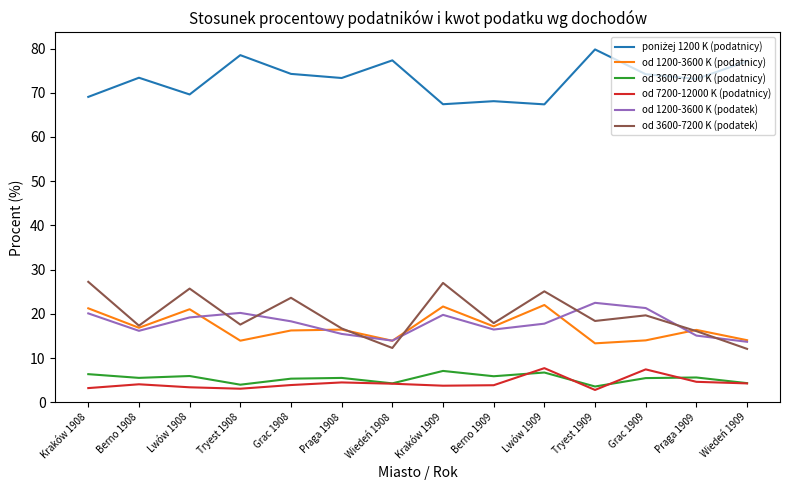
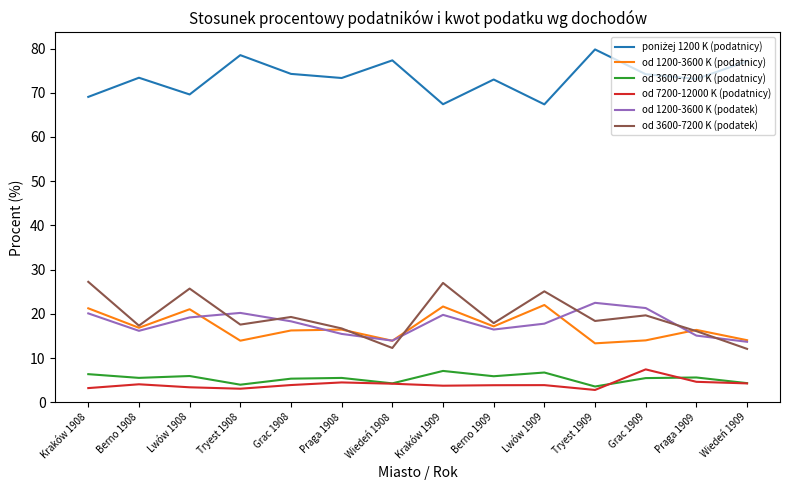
  {
    "poniżej 1200 K (podatnicy)": {
      "Kraków 1908": 69,
      "Berno 1908": 73,
      "Lwów 1908": 70,
      "Tryest 1908": 79,
      "Grac 1908": 74,
      "Praga 1908": 73,
      "Wiedeń 1908": 77,
      "Kraków 1909": 67,
-     "Berno 1909": 68,
+     "Berno 1909": 73,
      "Lwów 1909": 67,
      "Tryest 1909": 80
    },
    "od 1200-3600 K (podatnicy)": {
      "Kraków 1908": 21,
      "Lwów 1908": 21,
      "Tryest 1908": 14,
      "Grac 1908": 16,
      "Kraków 1909": 22,
      "Berno 1909": 17,
      "Lwów 1909": 22,
      "Tryest 1909": 13,
      "Grac 1909": 14
    },
    "od 3600-7200 K (podatnicy)": {
      "Kraków 1908": 6,
      "Berno 1908": 6,
      "Lwów 1908": 6,
      "Tryest 1908": 4,
      "Grac 1908": 5,
      "Praga 1908": 6,
      "Kraków 1909": 7,
      "Berno 1909": 6,
      "Lwów 1909": 7,
      "Tryest 1909": 4,
      "Grac 1909": 5,
      "Praga 1909": 6
    },
    "od 7200-12000 K (podatnicy)": {
      "Kraków 1908": 3,
      "Berno 1908": 4,
      "Lwów 1908": 3,
      "Tryest 1908": 3,
      "Grac 1908": 4,
      "Praga 1908": 4,
      "Kraków 1909": 4,
      "Berno 1909": 4,
-     "Lwów 1909": 8,
+     "Lwów 1909": 4,
      "Tryest 1909": 3,
      "Grac 1909": 7,
      "Praga 1909": 5
    },
    "od 1200-3600 K (podatek)": {
      "Kraków 1908": 20,
      "Berno 1908": 16,
      "Lwów 1908": 19,
      "Tryest 1908": 20,
      "Grac 1908": 18,
      "Praga 1908": 15,
      "Kraków 1909": 20,
      "Berno 1909": 16,
      "Lwów 1909": 18,
      "Tryest 1909": 22,
      "Grac 1909": 21,
      "Praga 1909": 15
    },
    "od 3600-7200 K (podatek)": {
      "Kraków 1908": 27,
      "Lwów 1908": 26,
      "Tryest 1908": 18,
-     "Grac 1908": 24,
+     "Grac 1908": 19,
      "Wiedeń 1908": 12,
      "Kraków 1909": 27,
      "Berno 1909": 18,
      "Lwów 1909": 25,
      "Tryest 1909": 18,
      "Grac 1909": 20,
      "Wiedeń 1909": 12
    }
  }
